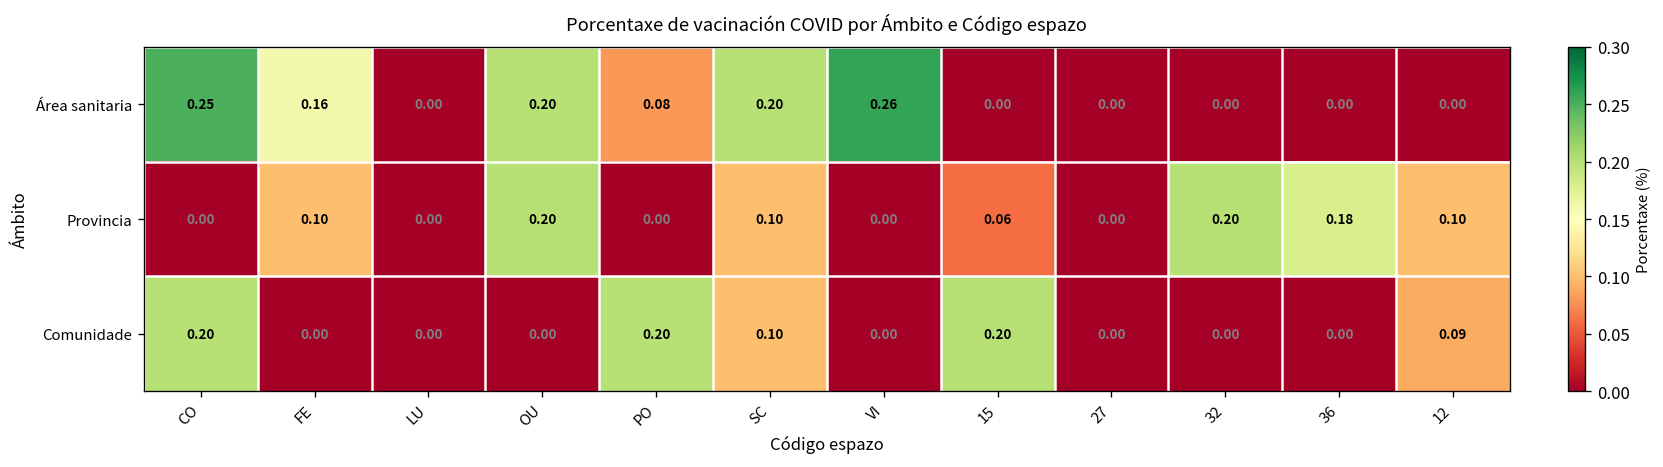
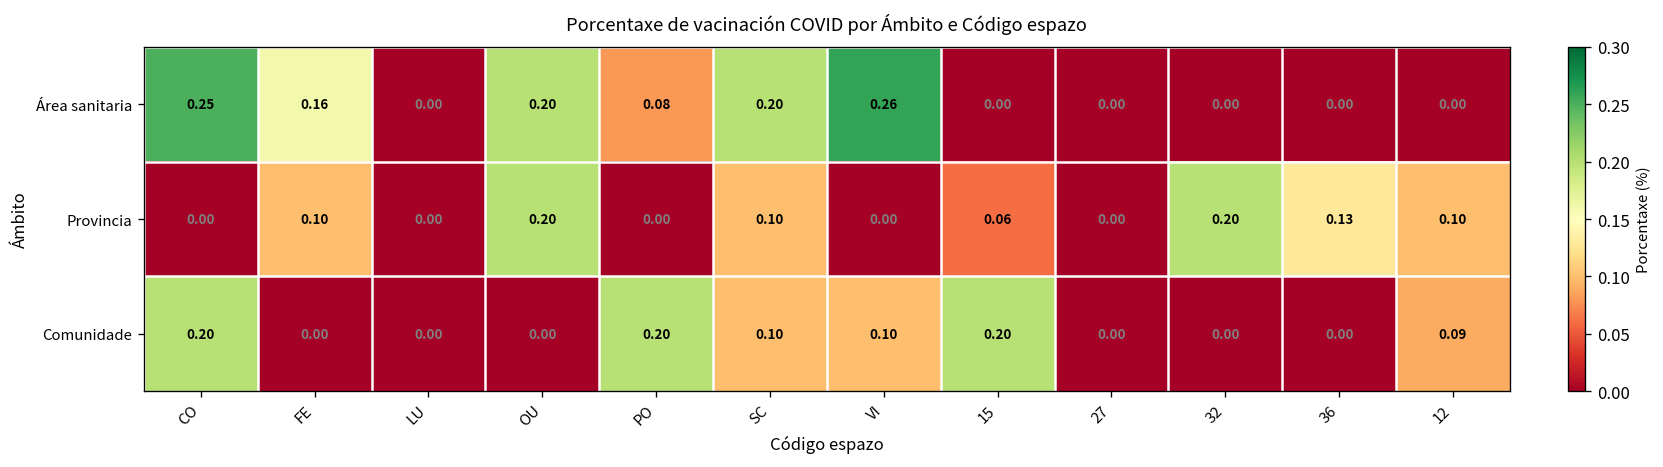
  {
    "Área sanitaria": {
      "CO": 0.25,
      "FE": 0.16,
      "LU": 0.00,
      "OU": 0.20,
      "PO": 0.08,
      "SC": 0.20,
      "VI": 0.26,
      "15": 0.00,
      "27": 0.00,
      "32": 0.00,
      "36": 0.00,
      "12": 0.00
    },
    "Provincia": {
      "CO": 0.00,
      "FE": 0.10,
      "LU": 0.00,
      "OU": 0.20,
      "PO": 0.00,
      "SC": 0.10,
      "VI": 0.00,
      "15": 0.06,
      "27": 0.00,
      "32": 0.20,
-     "36": 0.18,
+     "36": 0.13,
      "12": 0.10
    },
    "Comunidade": {
      "CO": 0.20,
      "FE": 0.00,
      "LU": 0.00,
      "OU": 0.00,
      "PO": 0.20,
      "SC": 0.10,
-     "VI": 0.00,
+     "VI": 0.10,
      "15": 0.20,
      "27": 0.00,
      "32": 0.00,
      "36": 0.00,
      "12": 0.09
    }
  }
